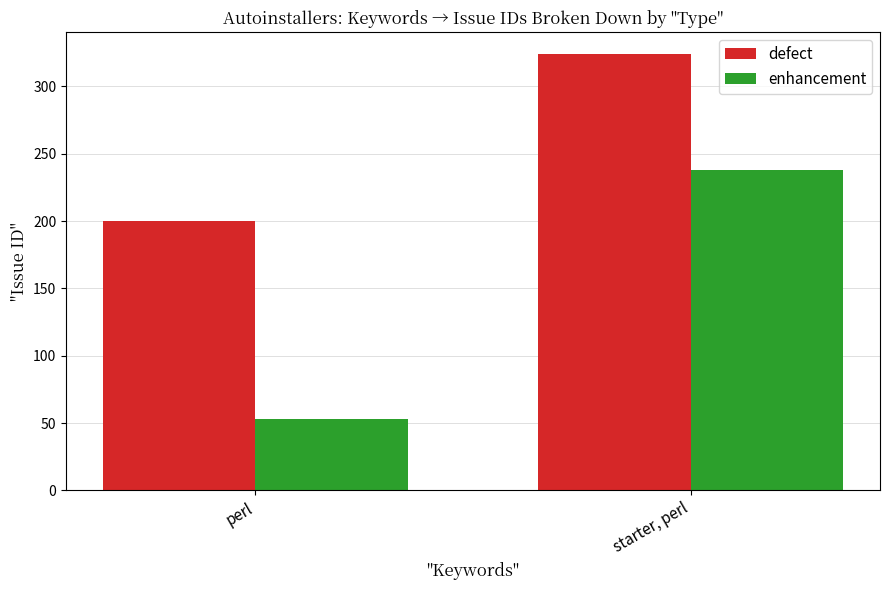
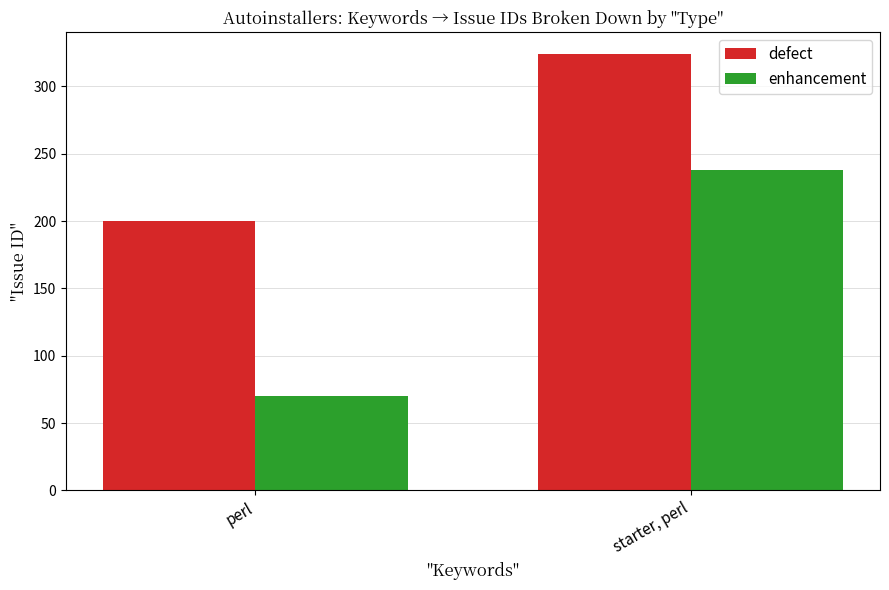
  {
    "defect": {
      "perl": 200,
      "starter, perl": 324
    },
    "enhancement": {
-     "perl": 53,
+     "perl": 70,
      "starter, perl": 238
    }
  }
